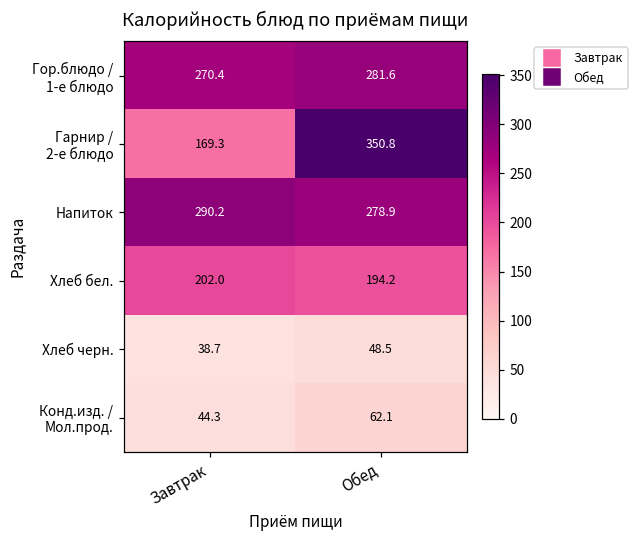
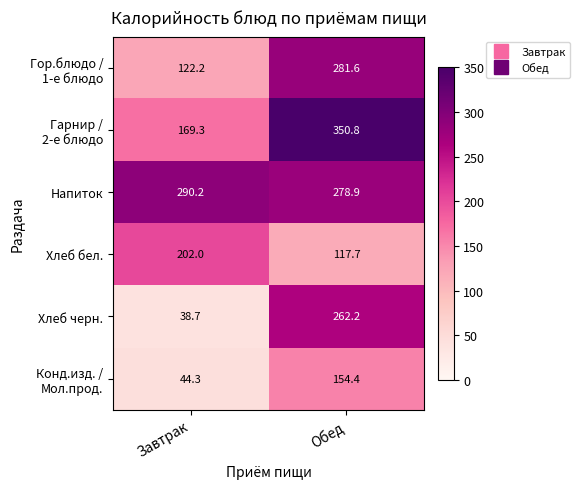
  {
    "Гор.блюдо / 1-е блюдо": {
-     "Завтрак": 270.4,
+     "Завтрак": 122.2,
      "Обед": 281.6
    },
    "Гарнир / 2-е блюдо": {
      "Завтрак": 169.3,
      "Обед": 350.8
    },
    "Напиток": {
      "Завтрак": 290.2,
      "Обед": 278.9
    },
    "Хлеб бел.": {
      "Завтрак": 202.0,
-     "Обед": 194.2
+     "Обед": 117.7
    },
    "Хлеб черн.": {
      "Завтрак": 38.7,
-     "Обед": 48.5
+     "Обед": 262.2
    },
    "Конд.изд. / Мол.прод.": {
      "Завтрак": 44.3,
-     "Обед": 62.1
+     "Обед": 154.4
    }
  }
